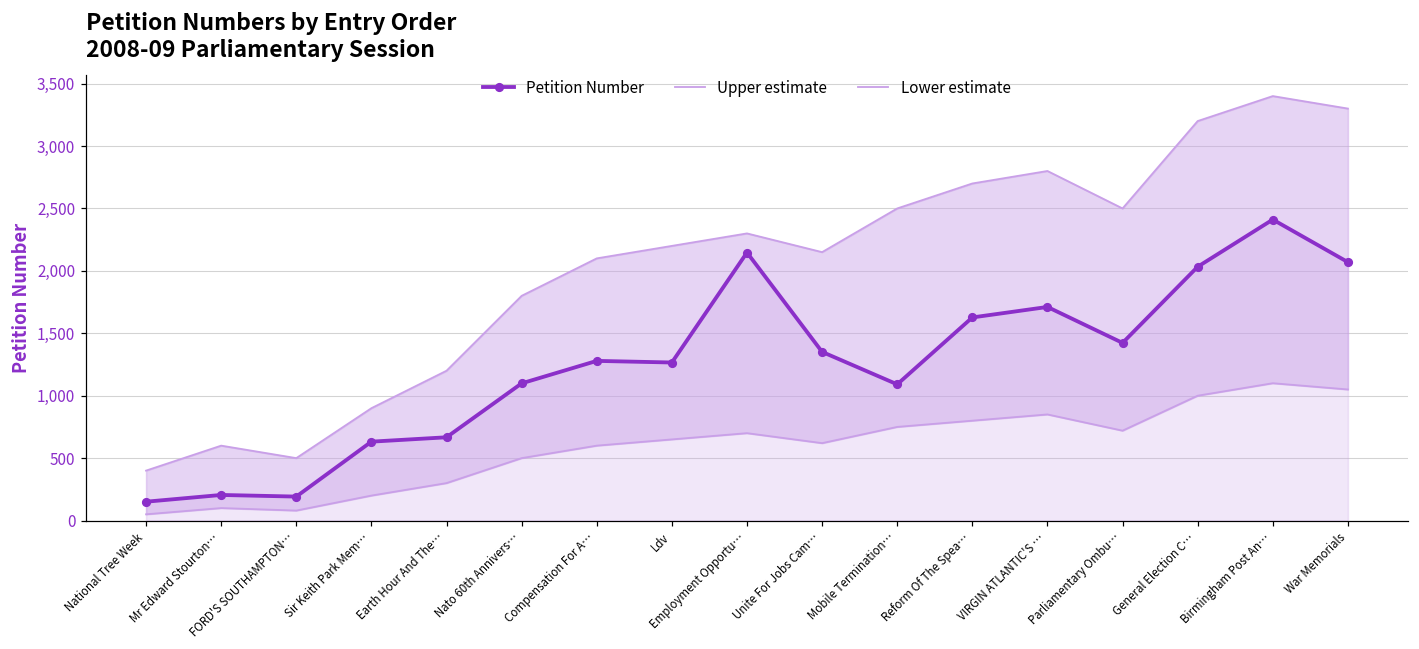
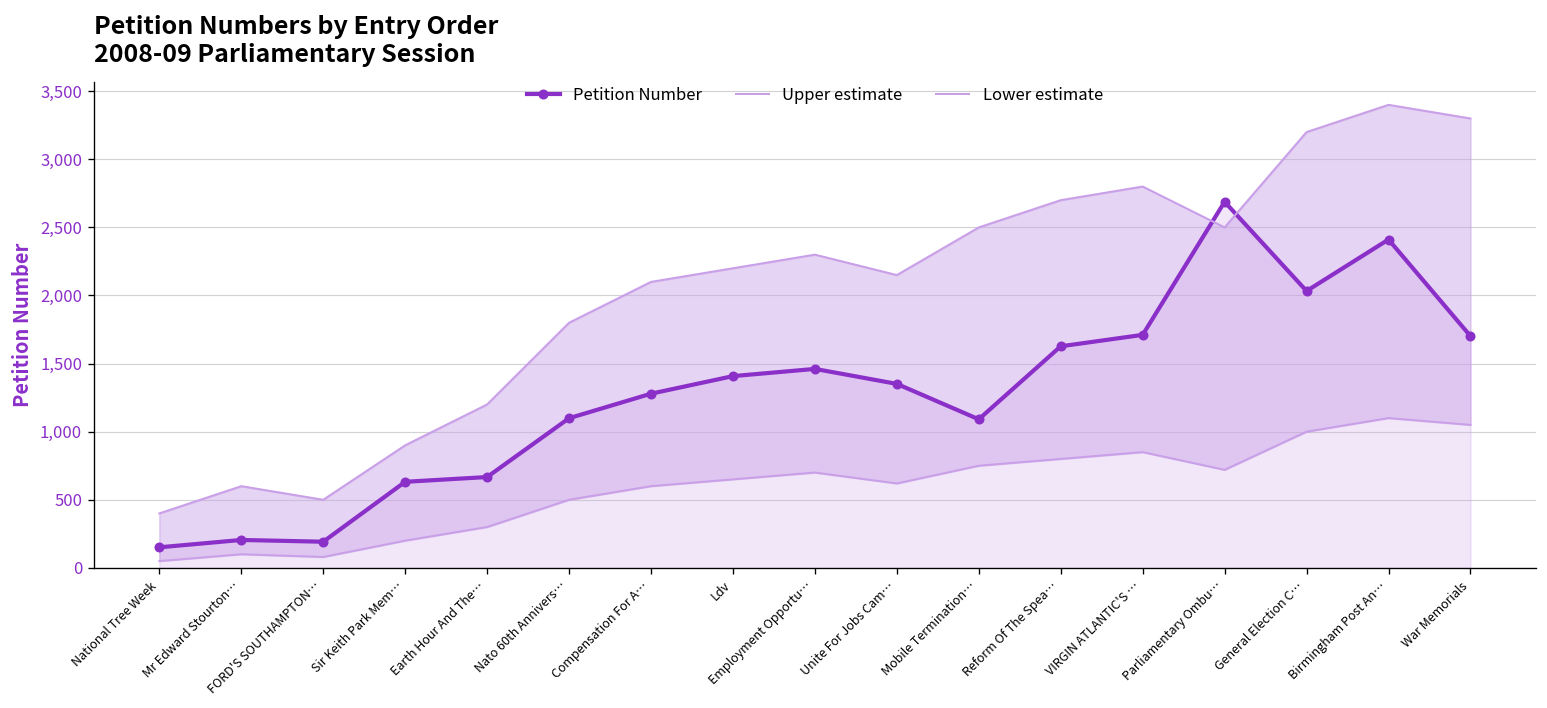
  {
    "Petition Number": {
      "National Tree Week": "150",
      "Mr Edward Stourton…": "210",
      "FORD'S SOUTHAMPTON…": "190",
      "Sir Keith Park Mem…": "630",
      "Earth Hour And The…": "670",
      "Nato 60th Annivers…": "1,100",
      "Compensation For A…": "1,280",
-     "Ldv": "1,270",
-     "Employment Opportu…": "2,150",
+     "Ldv": "1,410",
+     "Employment Opportu…": "1,460",
      "Unite For Jobs Cam…": "1,350",
      "Mobile Termination…": "1,090",
      "Reform Of The Spea…": "1,630",
      "VIRGIN ATLANTIC'S …": "1,710",
-     "Parliamentary Ombu…": "1,420",
+     "Parliamentary Ombu…": "2,690",
      "General Election C…": "2,030",
      "Birmingham Post An…": "2,410",
-     "War Memorials": "2,070"
+     "War Memorials": "1,700"
    }
  }
